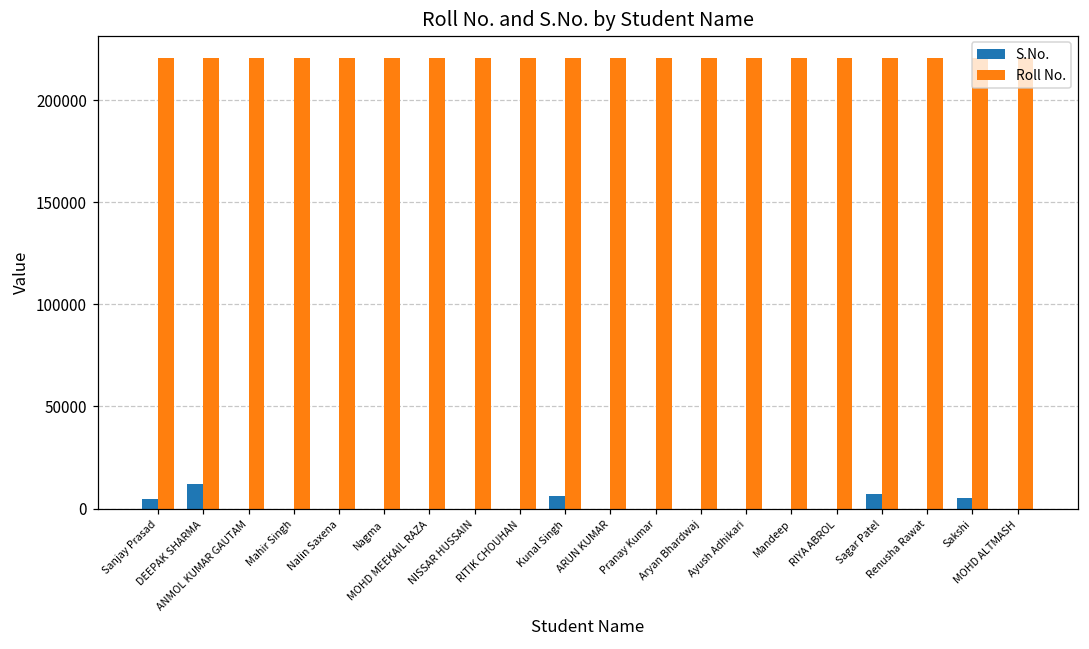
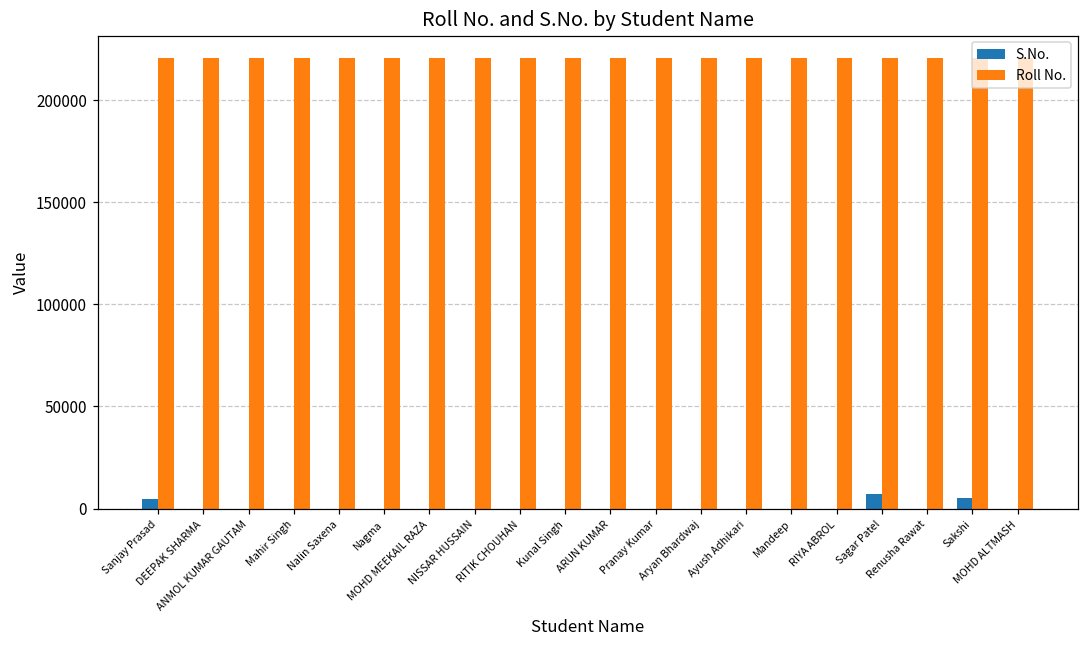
  {
    "S.No.": {
      "Sanjay Prasad": 5000,
-     "DEEPAK SHARMA": 12000,
-     "Kunal Singh": 6000,
+     "DEEPAK SHARMA": 0,
+     "Kunal Singh": 0,
      "Sagar Patel": 7000,
      "Sakshi": 5000
    },
    "Roll No.": {
      "Sanjay Prasad": 221000,
      "DEEPAK SHARMA": 221000,
      "ANMOL KUMAR GAUTAM": 221000,
      "Mahir Singh": 221000,
      "Nalin Saxena": 221000,
      "Nagma": 221000,
      "MOHD MEEKAIL RAZA": 221000,
      "NISSAR HUSSAIN": 221000,
      "RITIK CHOUHAN": 221000,
      "Kunal Singh": 221000,
      "ARUN KUMAR": 221000,
      "Pranay Kumar": 221000,
      "Aryan Bhardwaj": 221000,
      "Ayush Adhikari": 221000,
      "Mandeep": 221000,
      "RIYA ABROL": 221000,
      "Sagar Patel": 221000,
      "Renusha Rawat": 221000
    }
  }
